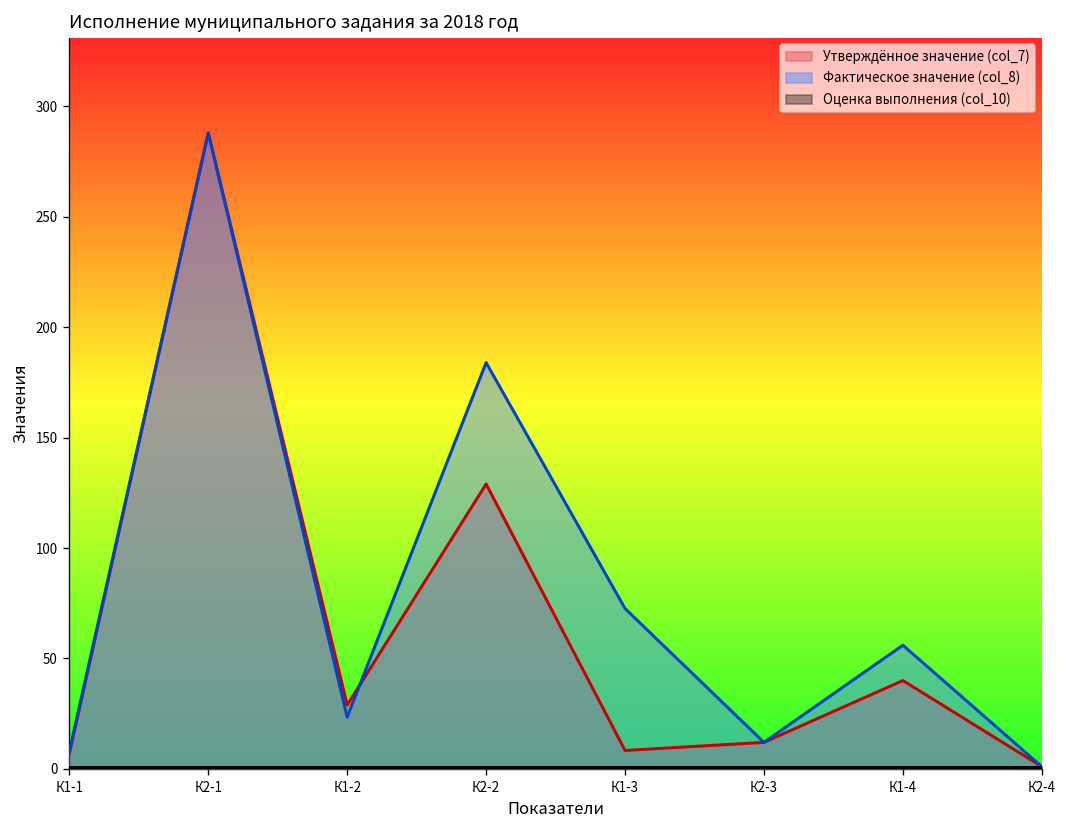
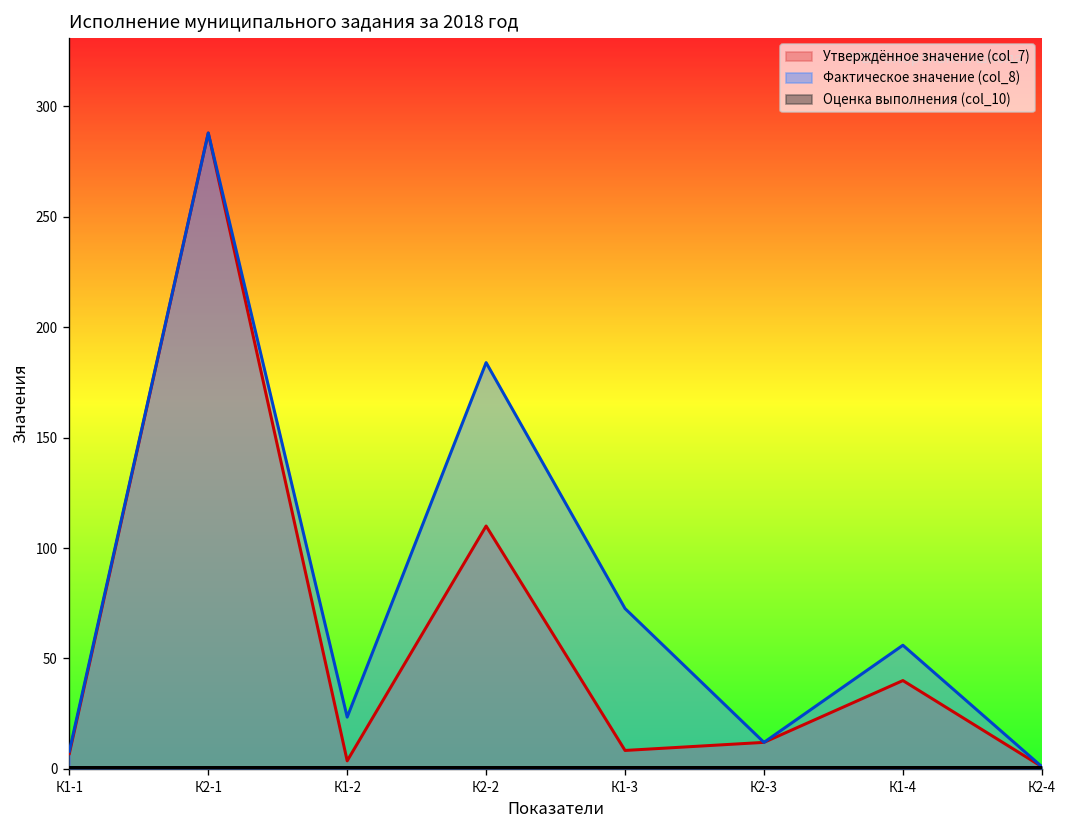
  {
    "Утверждённое значение (col_7)": {
-     "К1-2": 29,
-     "К2-2": 129,
+     "К1-2": 4,
+     "К2-2": 110,
      "К1-3": 8,
      "К1-4": 40
    },
    "Фактическое значение (col_8)": {
      "К1-2": 23,
      "К2-2": 184,
      "К1-3": 73,
      "К1-4": 56
    },
    "Оценка выполнения (col_10)": {
      "К1-1": 1,
      "К2-1": 1,
      "К1-2": 1,
      "К2-2": 1,
      "К1-3": 1,
      "К2-3": 1,
      "К1-4": 1
    }
  }
